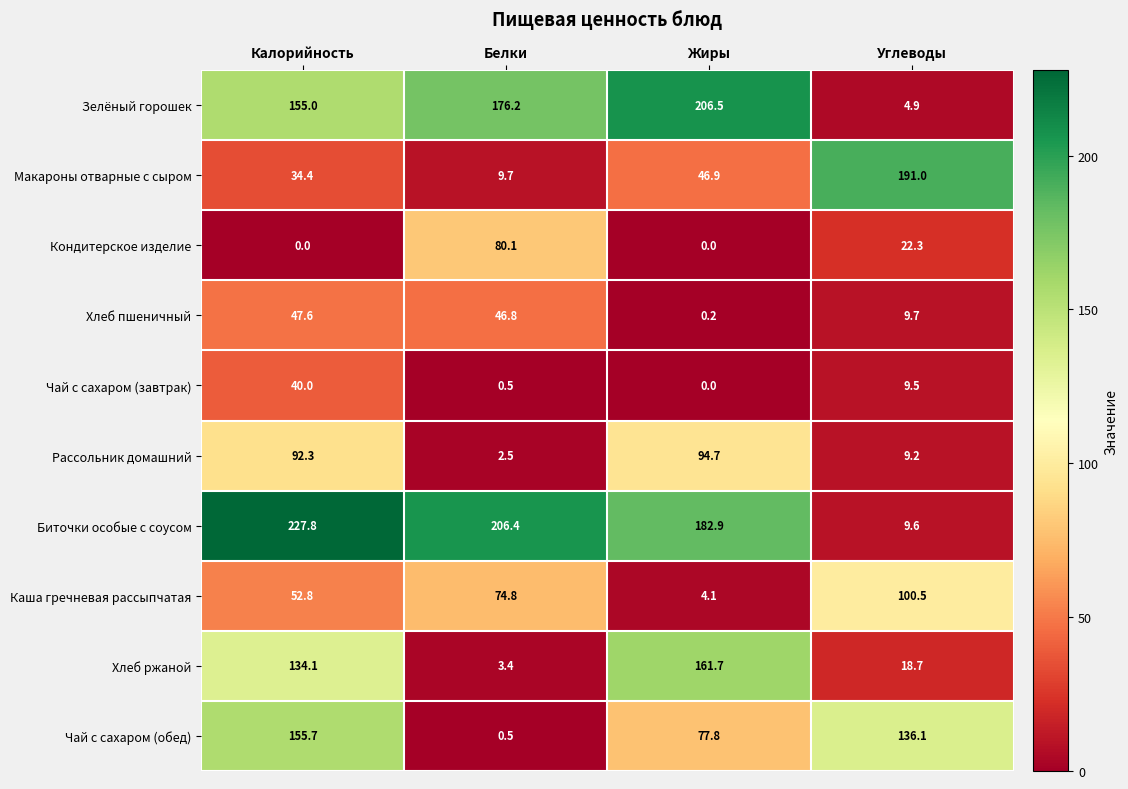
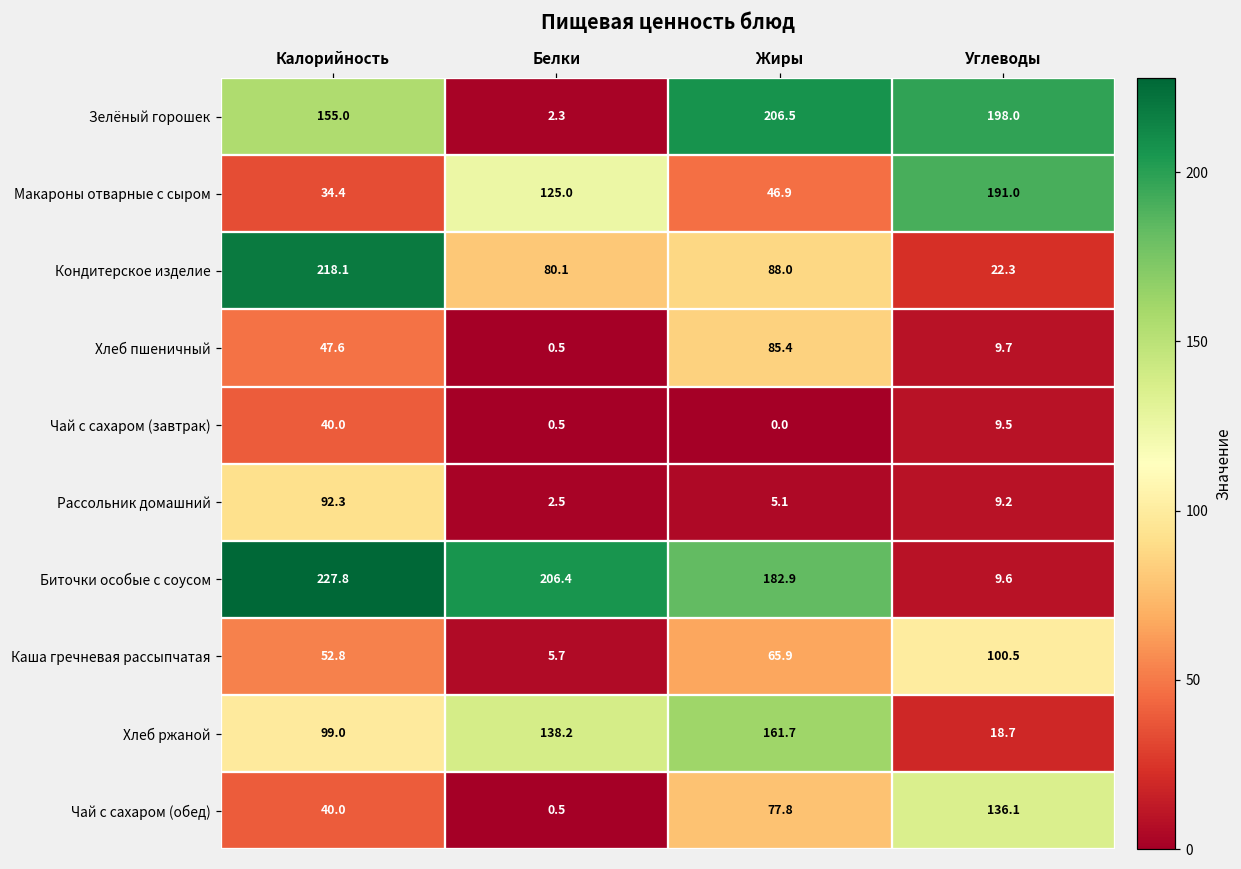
  {
    "Зелёный горошек": {
      "Калорийность": 155.0,
-     "Белки": 176.2,
+     "Белки": 2.3,
      "Жиры": 206.5,
-     "Углеводы": 4.9
+     "Углеводы": 198.0
    },
    "Макароны отварные с сыром": {
      "Калорийность": 34.4,
-     "Белки": 9.7,
+     "Белки": 125.0,
      "Жиры": 46.9,
      "Углеводы": 191.0
    },
    "Кондитерское изделие": {
-     "Калорийность": 0.0,
+     "Калорийность": 218.1,
      "Белки": 80.1,
-     "Жиры": 0.0,
+     "Жиры": 88.0,
      "Углеводы": 22.3
    },
    "Хлеб пшеничный": {
      "Калорийность": 47.6,
-     "Белки": 46.8,
-     "Жиры": 0.2,
+     "Белки": 0.5,
+     "Жиры": 85.4,
      "Углеводы": 9.7
    },
    "Чай с сахаром (завтрак)": {
      "Калорийность": 40.0,
      "Белки": 0.5,
      "Жиры": 0.0,
      "Углеводы": 9.5
    },
    "Рассольник домашний": {
      "Калорийность": 92.3,
      "Белки": 2.5,
-     "Жиры": 94.7,
+     "Жиры": 5.1,
      "Углеводы": 9.2
    },
    "Биточки особые с соусом": {
      "Калорийность": 227.8,
      "Белки": 206.4,
      "Жиры": 182.9,
      "Углеводы": 9.6
    },
    "Каша гречневая рассыпчатая": {
      "Калорийность": 52.8,
-     "Белки": 74.8,
-     "Жиры": 4.1,
+     "Белки": 5.7,
+     "Жиры": 65.9,
      "Углеводы": 100.5
    },
    "Хлеб ржаной": {
-     "Калорийность": 134.1,
-     "Белки": 3.4,
+     "Калорийность": 99.0,
+     "Белки": 138.2,
      "Жиры": 161.7,
      "Углеводы": 18.7
    },
    "Чай с сахаром (обед)": {
-     "Калорийность": 155.7,
+     "Калорийность": 40.0,
      "Белки": 0.5,
      "Жиры": 77.8,
      "Углеводы": 136.1
    }
  }
